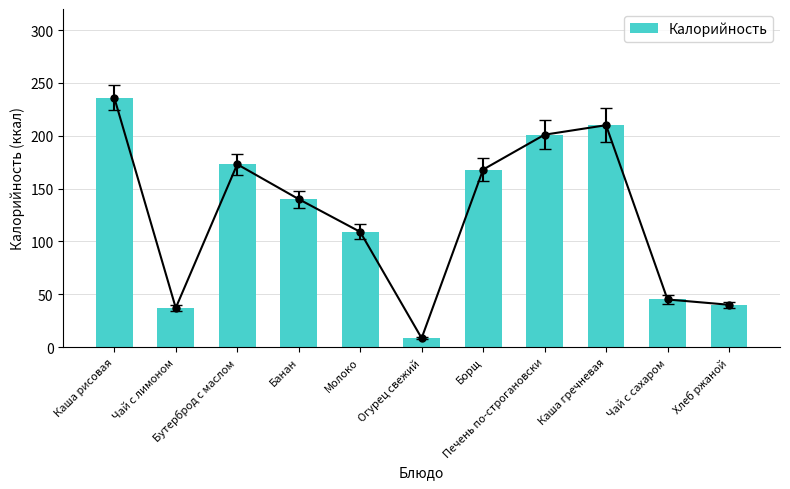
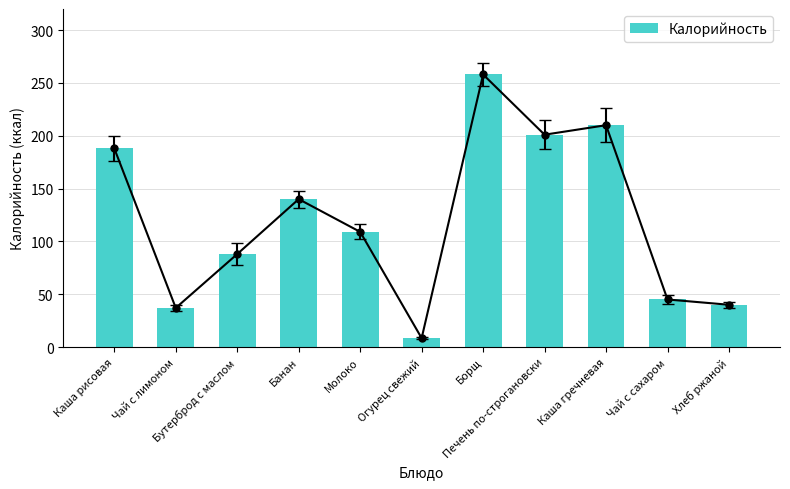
  {
    "Калорийность": {
-     "Каша рисовая": 236,
+     "Каша рисовая": 188,
      "Чай с лимоном": 37,
-     "Бутерброд с маслом": 173,
+     "Бутерброд с маслом": 88,
      "Банан": 140,
      "Молоко": 109,
      "Огурец свежий": 8,
-     "Борщ": 168,
+     "Борщ": 258,
      "Печень по-строгановски": 201,
      "Каша гречневая": 210,
      "Чай с сахаром": 45,
      "Хлеб ржаной": 40
    }
  }
